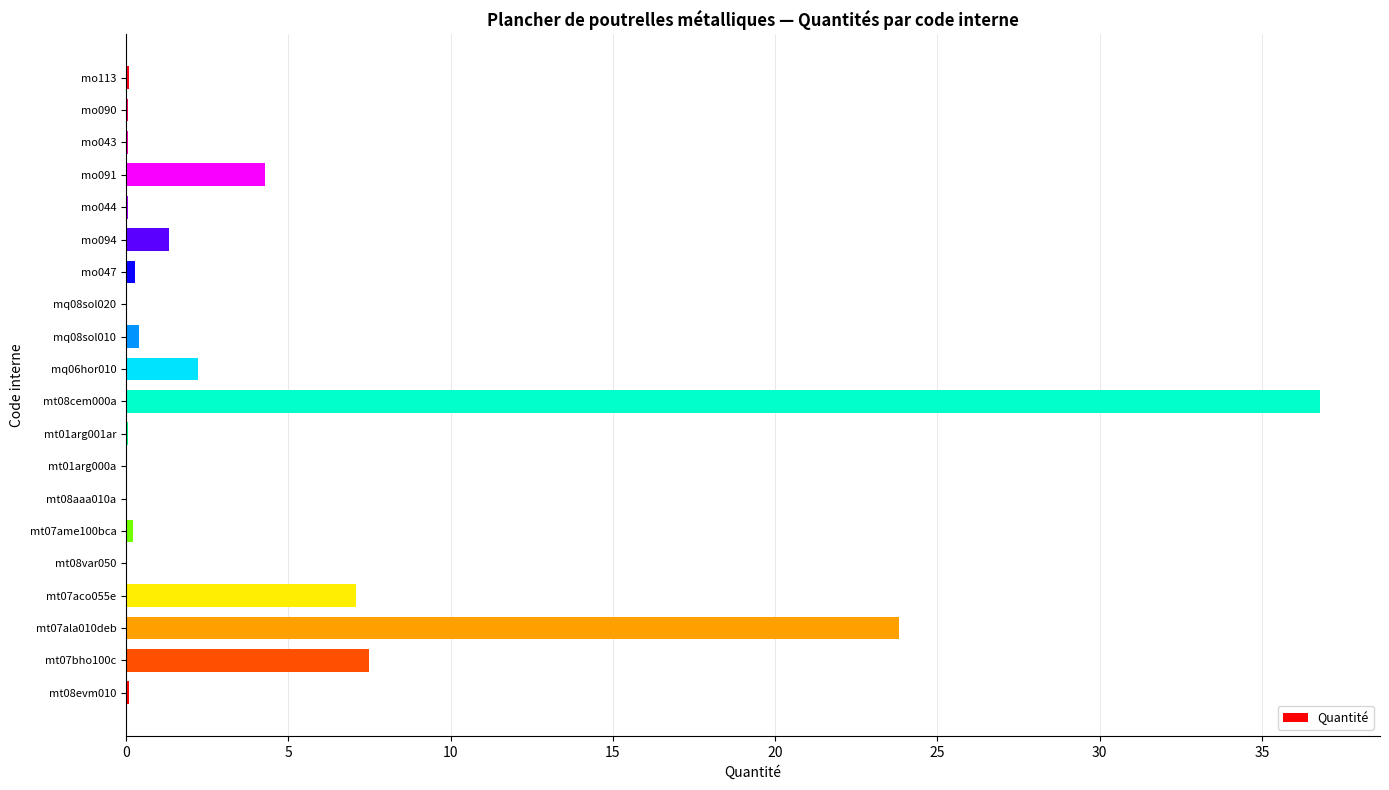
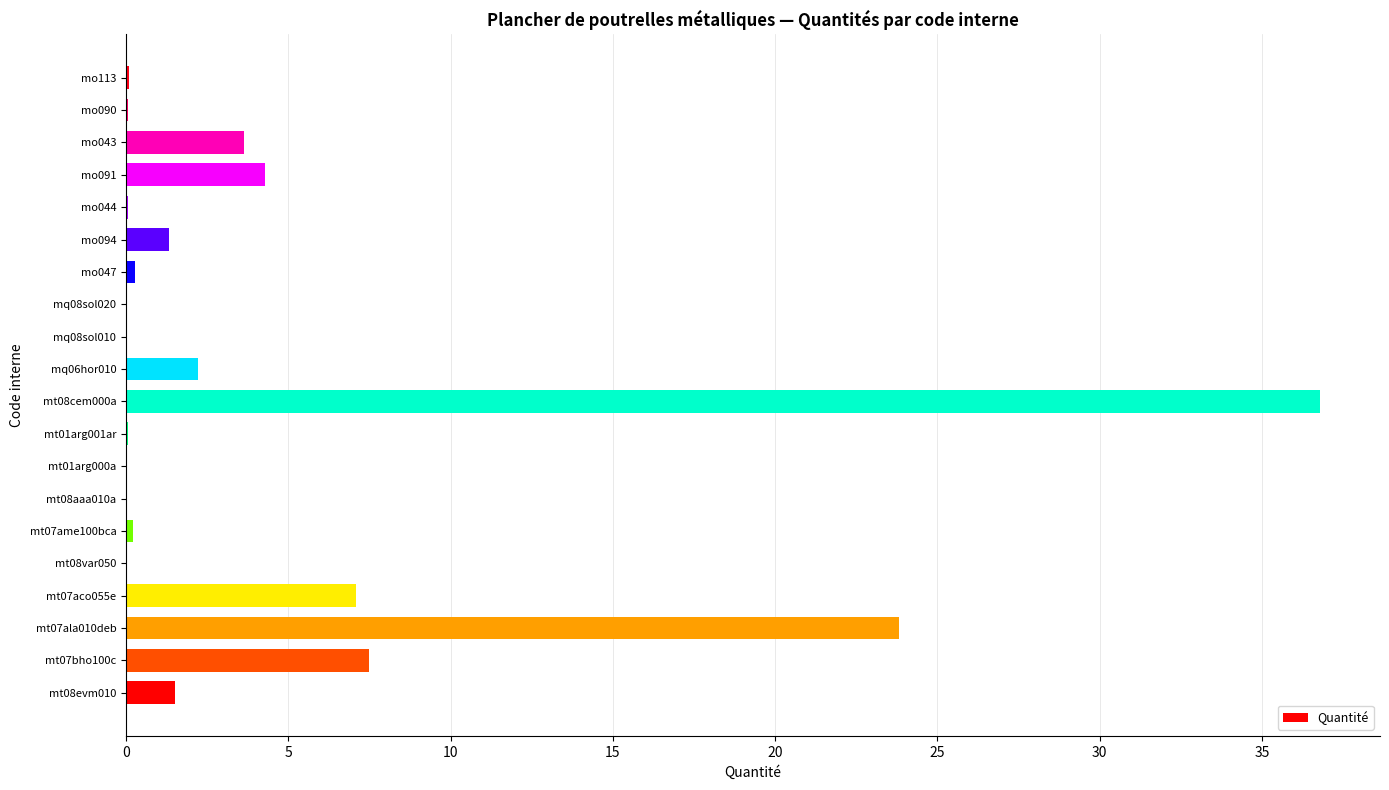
  {
    "mo113": 0.1,
-   "mo043": 0.1,
+   "mo043": 3.6,
    "mo091": 4.3,
    "mo094": 1.3,
    "mo047": 0.3,
-   "mq08sol010": 0.4,
+   "mq08sol010": 0.0,
    "mq06hor010": 2.2,
    "mt08cem000a": 36.8,
    "mt07ame100bca": 0.2,
    "mt07aco055e": 7.1,
    "mt07ala010deb": 23.8,
    "mt07bho100c": 7.5,
-   "mt08evm010": 0.1
+   "mt08evm010": 1.5
  }
